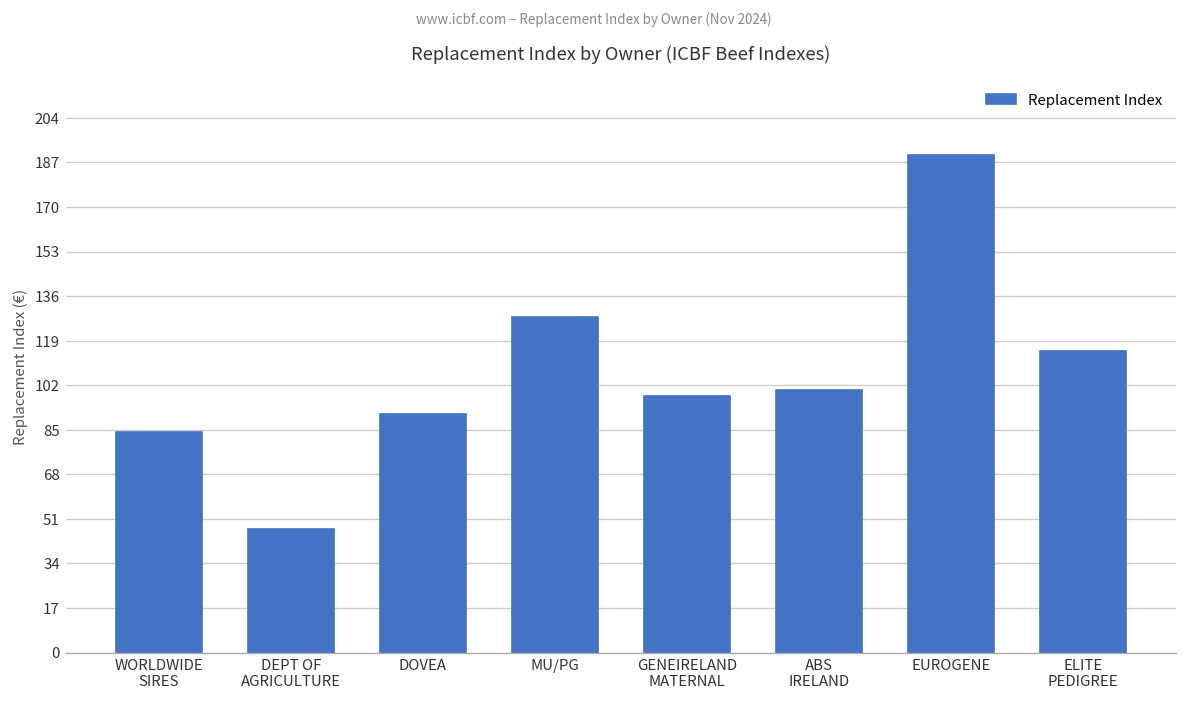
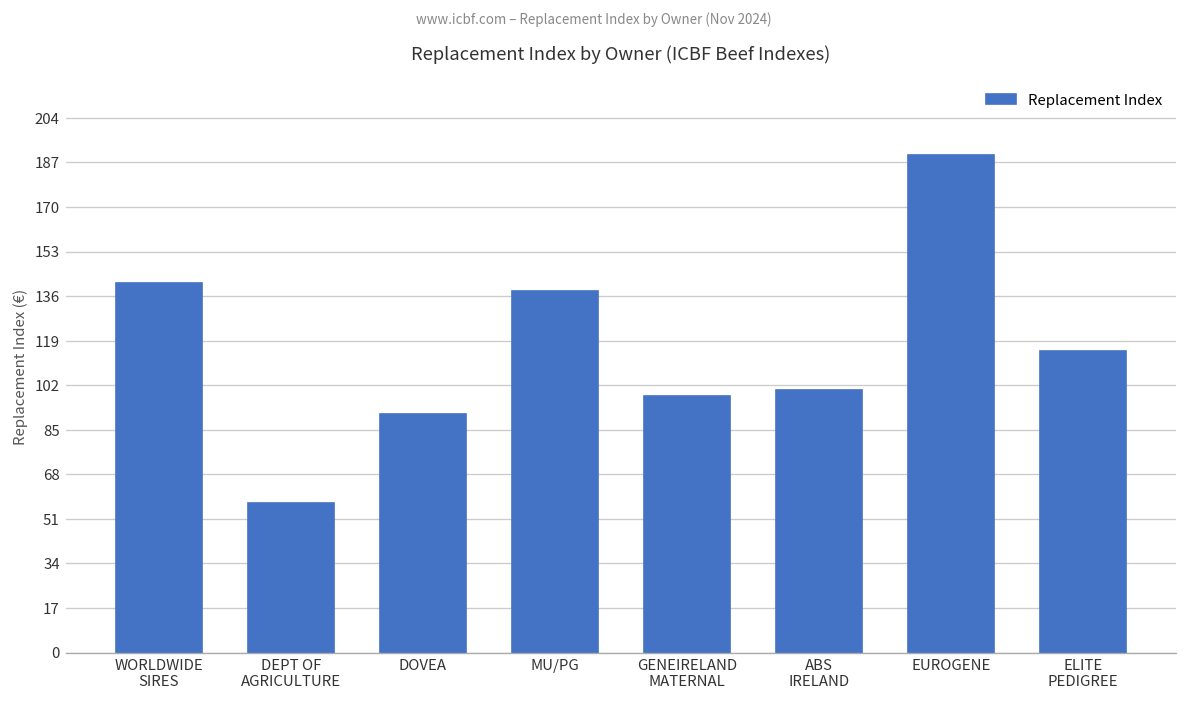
  {
-   "WORLDWIDE SIRES": 84,
-   "DEPT OF AGRICULTURE": 47,
+   "WORLDWIDE SIRES": 141,
+   "DEPT OF AGRICULTURE": 57,
    "DOVEA": 91,
-   "MU/PG": 128,
+   "MU/PG": 138,
    "GENEIRELAND MATERNAL": 98,
    "ABS IRELAND": 100,
    "EUROGENE": 190,
    "ELITE PEDIGREE": 115
  }
